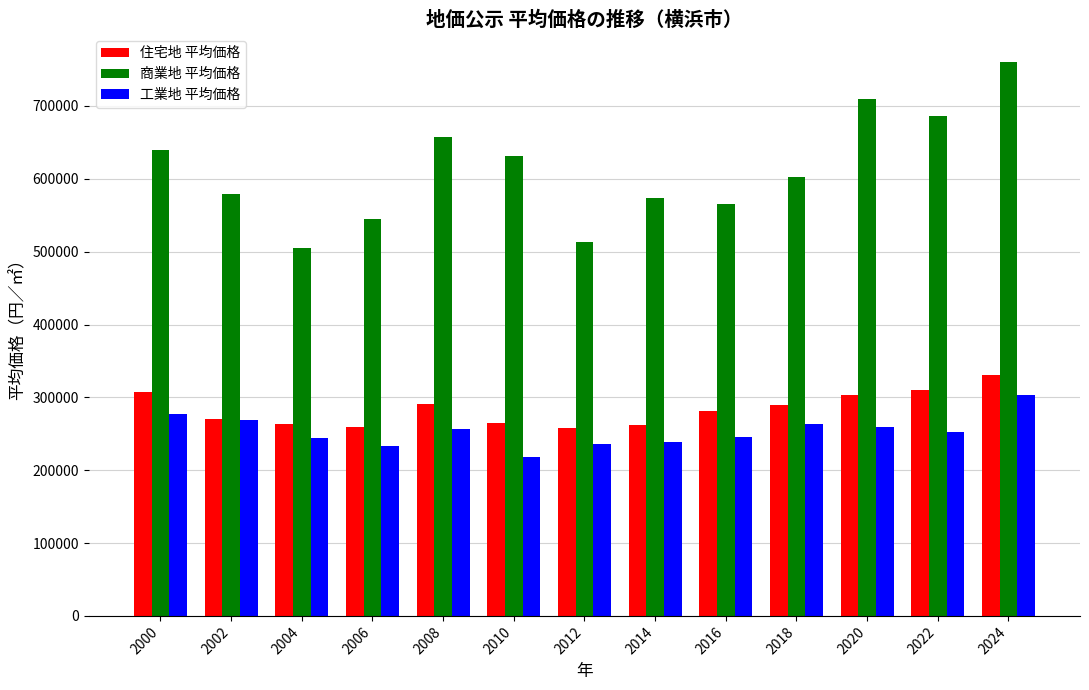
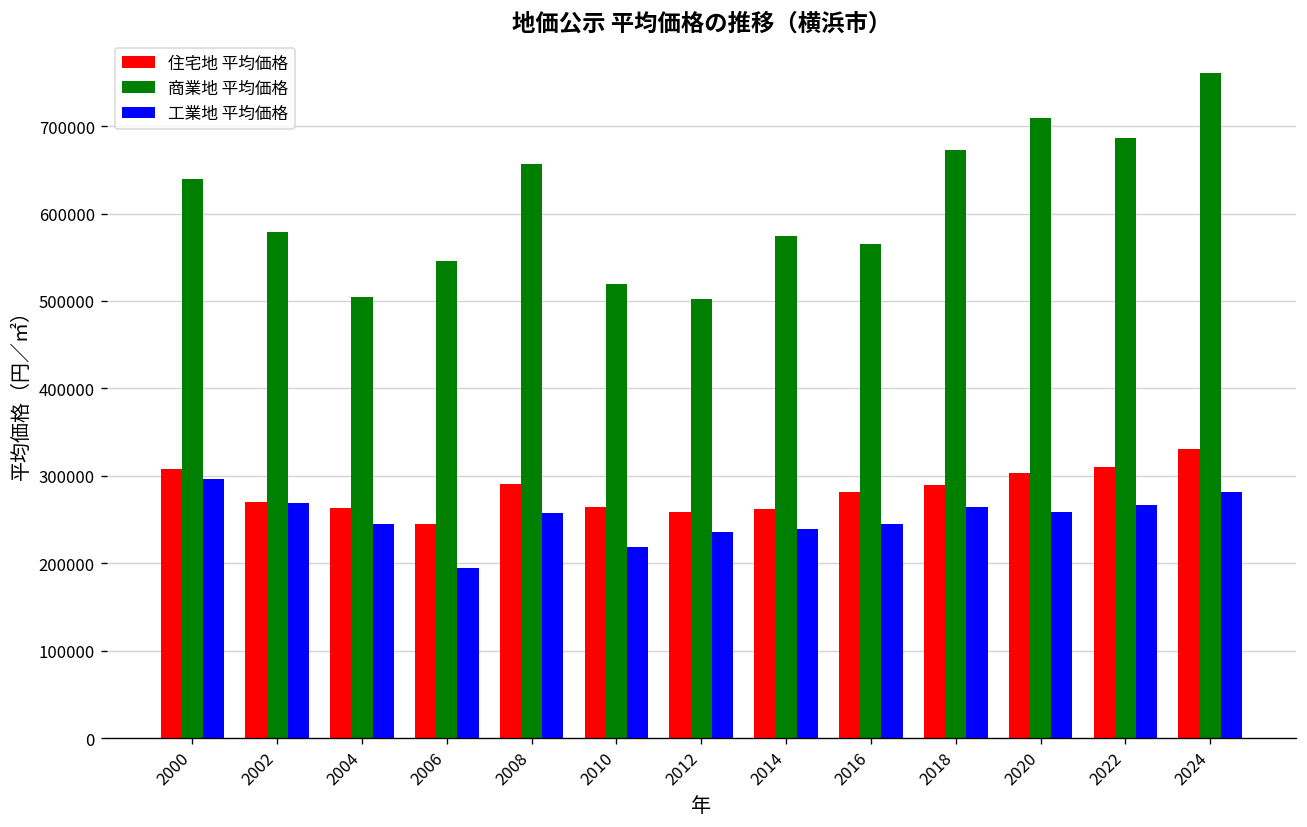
  {
    "住宅地 平均価格": {
      "2000": 310000,
      "2002": 270000,
      "2004": 260000,
-     "2006": 260000,
+     "2006": 240000,
      "2008": 290000,
      "2010": 260000,
      "2012": 260000,
      "2014": 260000,
      "2016": 280000,
      "2018": 290000,
      "2020": 300000,
      "2022": 310000,
      "2024": 330000
    },
    "商業地 平均価格": {
      "2000": 640000,
      "2002": 580000,
      "2004": 500000,
      "2006": 550000,
      "2008": 660000,
-     "2010": 630000,
-     "2012": 510000,
+     "2010": 520000,
+     "2012": 500000,
      "2014": 570000,
      "2016": 570000,
-     "2018": 600000,
+     "2018": 670000,
      "2020": 710000,
      "2022": 690000,
      "2024": 760000
    },
    "工業地 平均価格": {
-     "2000": 280000,
+     "2000": 300000,
      "2002": 270000,
      "2004": 240000,
-     "2006": 230000,
+     "2006": 190000,
      "2008": 260000,
      "2010": 220000,
      "2012": 240000,
      "2014": 240000,
      "2016": 250000,
      "2018": 260000,
      "2020": 260000,
-     "2022": 250000,
-     "2024": 300000
+     "2022": 270000,
+     "2024": 280000
    }
  }
